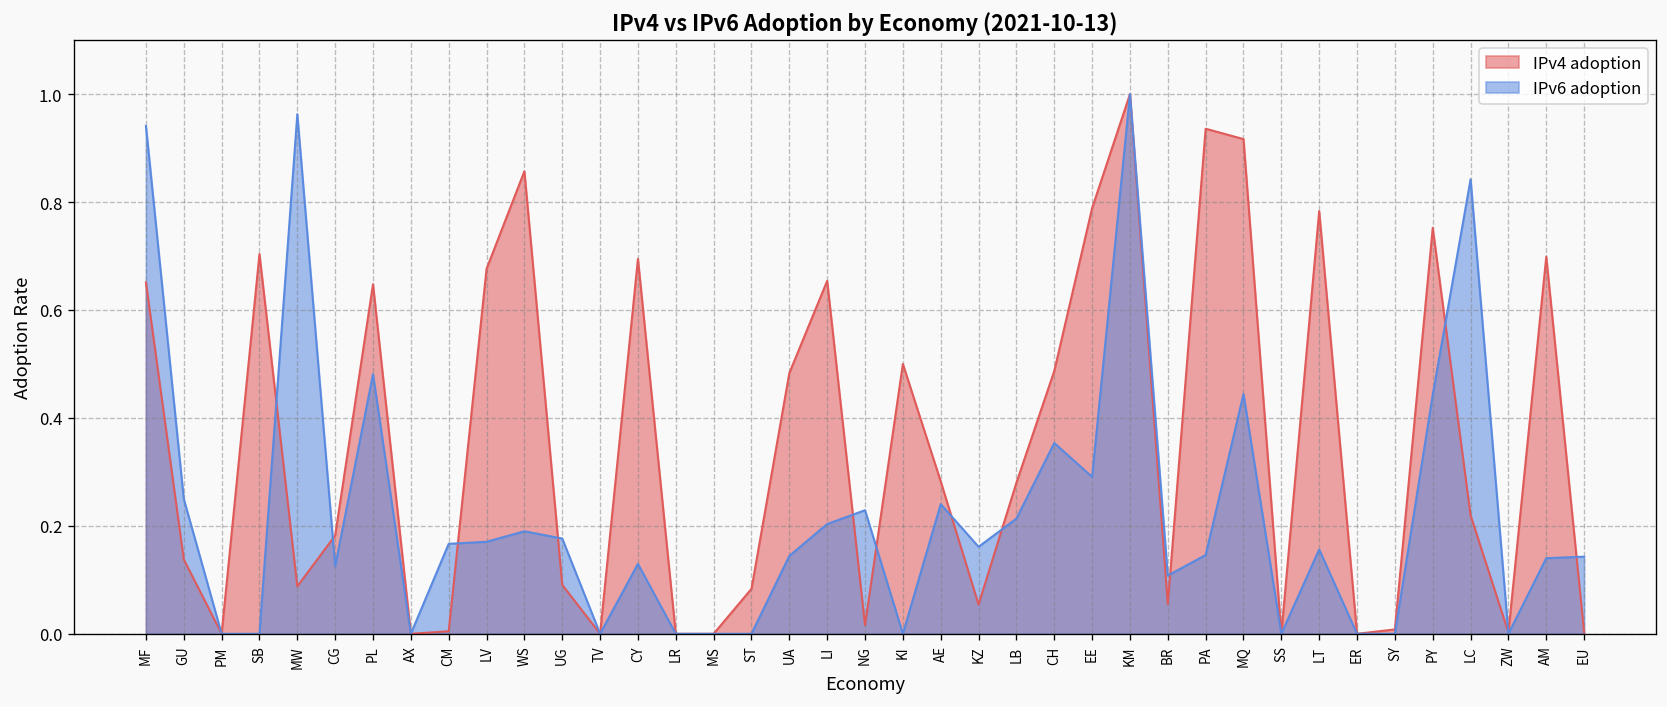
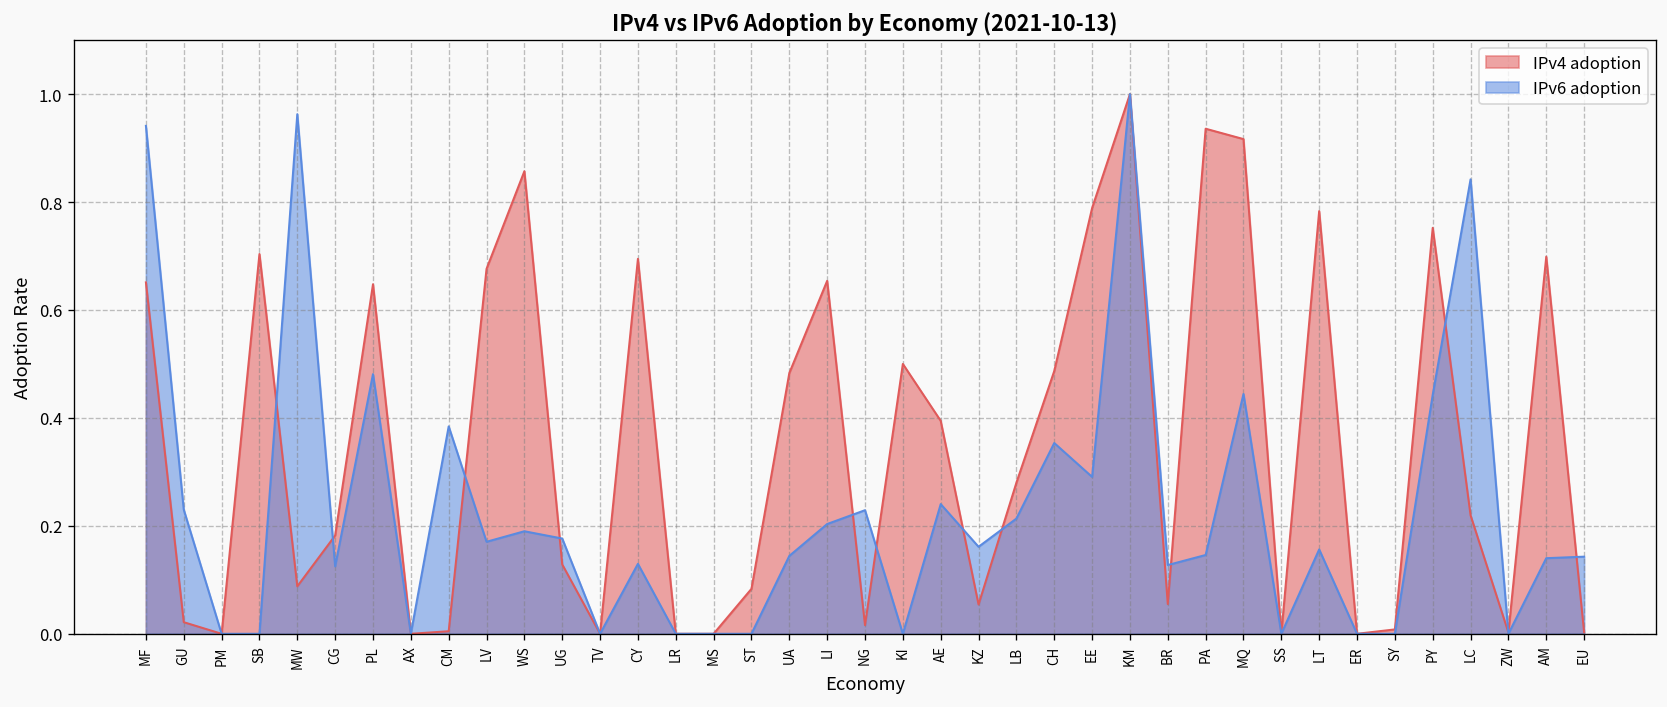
  {
    "IPv4 adoption": {
      "MF": 0.65,
-     "GU": 0.14,
+     "GU": 0.02,
      "SB": 0.70,
      "MW": 0.09,
      "CG": 0.18,
      "PL": 0.65,
      "CM": 0.00,
      "LV": 0.68,
      "WS": 0.86,
-     "UG": 0.09,
+     "UG": 0.13,
      "CY": 0.69,
      "ST": 0.08,
      "UA": 0.48,
      "LI": 0.65,
      "NG": 0.02,
      "KI": 0.50,
-     "AE": 0.28,
+     "AE": 0.39,
      "KZ": 0.05,
      "LB": 0.28,
      "CH": 0.49,
      "EE": 0.79,
      "BR": 0.06,
      "PA": 0.94,
      "MQ": 0.92,
      "LT": 0.78,
      "SY": 0.01,
      "PY": 0.75,
      "LC": 0.22,
      "AM": 0.70,
      "EU": 0.00
    },
    "IPv6 adoption": {
      "MF": 0.94,
-     "GU": 0.25,
+     "GU": 0.23,
      "SB": 0.00,
      "MW": 0.96,
      "CG": 0.13,
      "PL": 0.48,
-     "CM": 0.17,
+     "CM": 0.38,
      "LV": 0.17,
      "WS": 0.19,
      "UG": 0.18,
      "CY": 0.13,
      "ST": 0.00,
      "UA": 0.14,
      "LI": 0.20,
      "NG": 0.23,
      "KI": 0.00,
      "AE": 0.24,
      "KZ": 0.16,
      "LB": 0.21,
      "CH": 0.35,
      "EE": 0.29,
-     "BR": 0.11,
+     "BR": 0.13,
      "PA": 0.15,
      "MQ": 0.44,
      "LT": 0.16,
      "SY": 0.00,
      "PY": 0.44,
      "LC": 0.84,
      "AM": 0.14,
      "EU": 0.14
    }
  }
